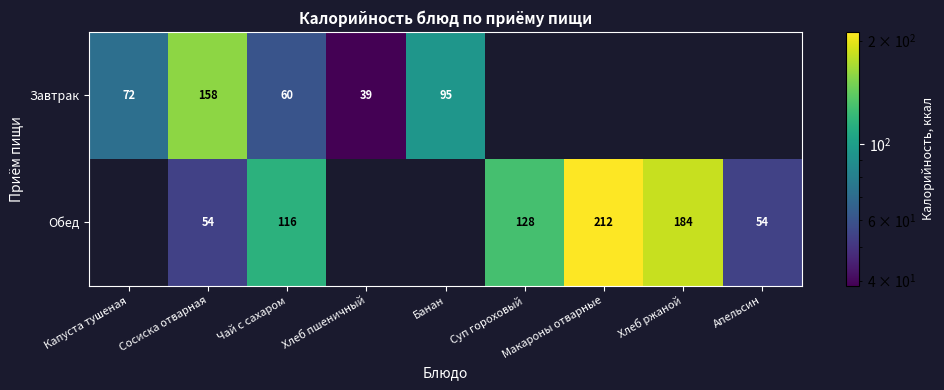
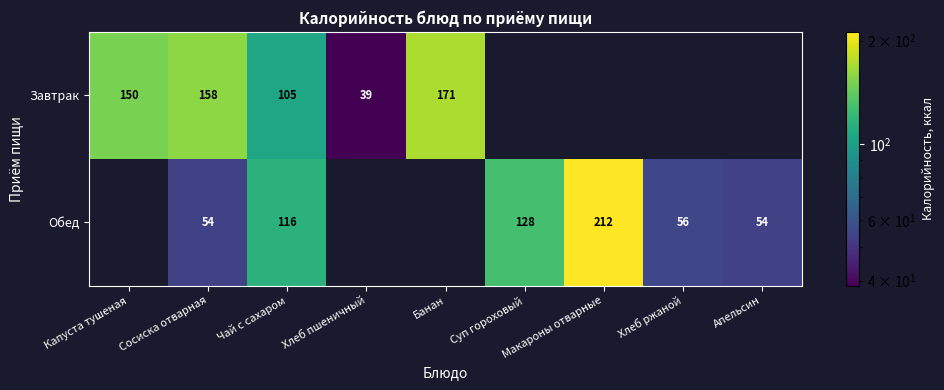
  {
    "Завтрак": {
-     "Капуста тушеная": 72,
+     "Капуста тушеная": 150,
      "Сосиска отварная": 158,
-     "Чай с сахаром": 60,
+     "Чай с сахаром": 105,
      "Хлеб пшеничный": 39,
-     "Банан": 95
+     "Банан": 171
    },
    "Обед": {
      "Сосиска отварная": 54,
      "Чай с сахаром": 116,
      "Суп гороховый": 128,
      "Макароны отварные": 212,
-     "Хлеб ржаной": 184,
+     "Хлеб ржаной": 56,
      "Апельсин": 54
    }
  }
